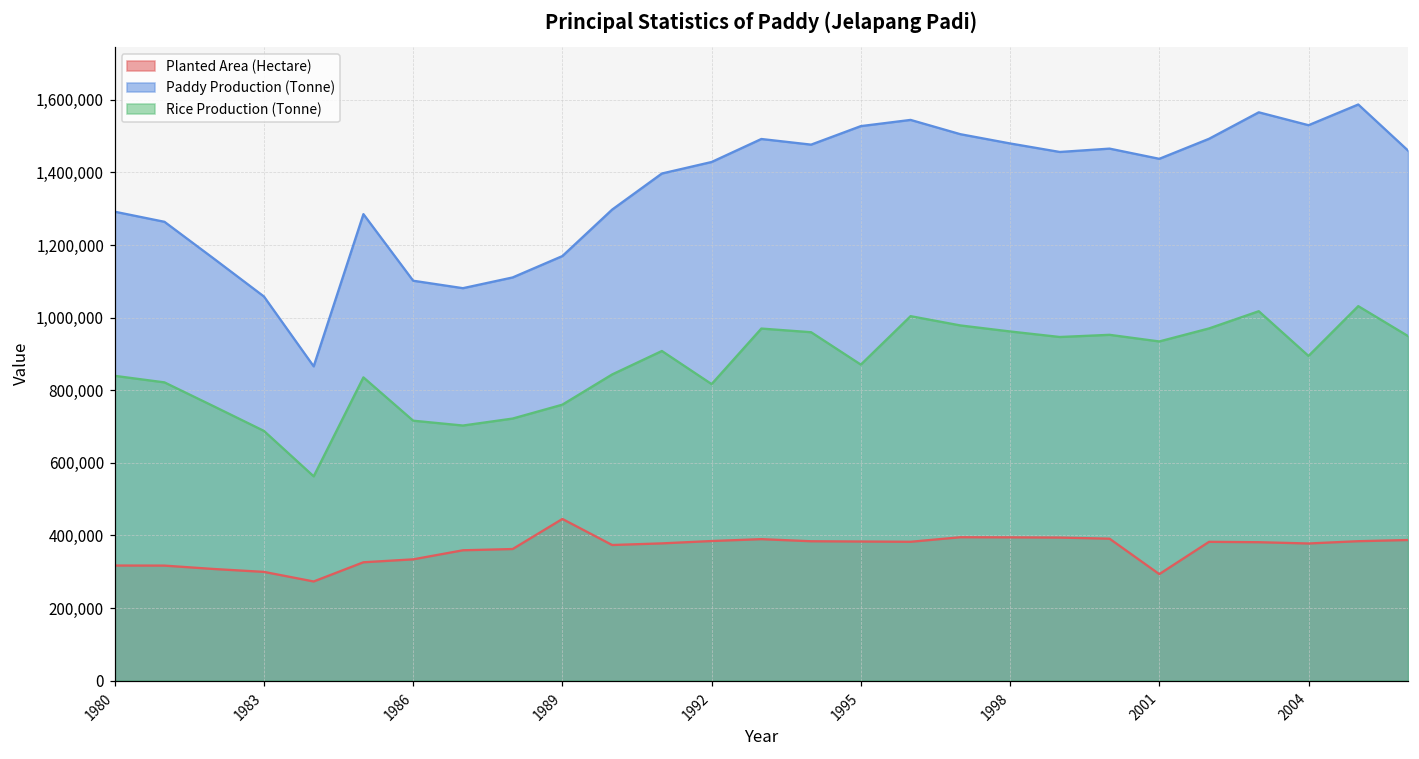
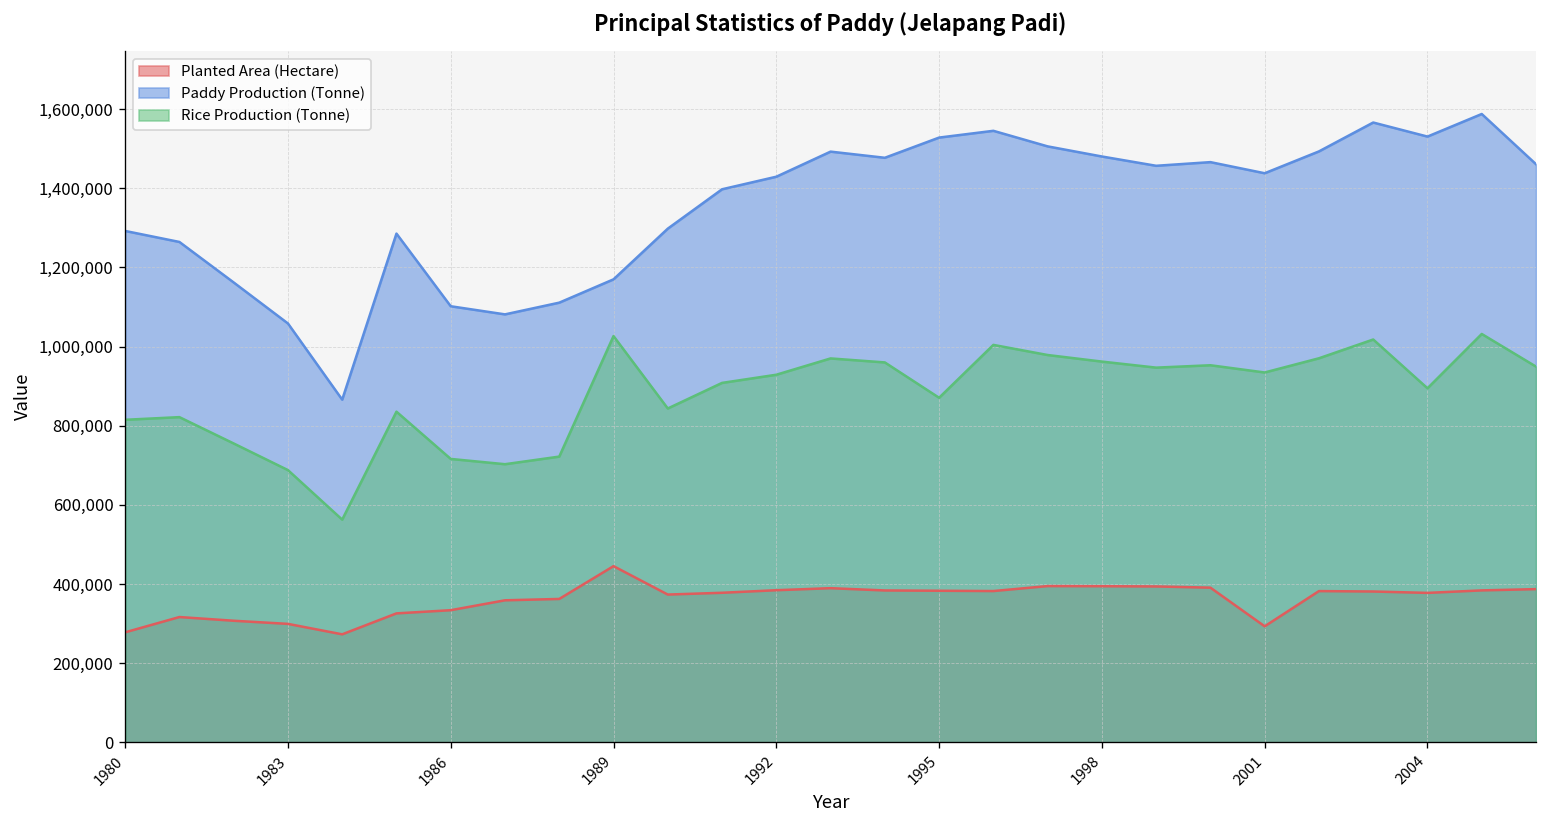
  {
    "Planted Area (Hectare)": {
-     "1980": "320,000",
+     "1980": "280,000",
      "1983": "300,000",
      "1986": "330,000",
      "1989": "450,000",
      "1992": "380,000",
      "1995": "380,000",
      "1998": "390,000",
      "2001": "290,000",
      "2004": "380,000"
    },
    "Paddy Production (Tonne)": {
      "1980": "1,290,000",
      "1983": "1,060,000",
      "1986": "1,100,000",
      "1989": "1,170,000",
      "1992": "1,430,000",
      "1995": "1,530,000",
      "1998": "1,480,000",
      "2001": "1,440,000",
      "2004": "1,530,000"
    },
    "Rice Production (Tonne)": {
-     "1980": "840,000",
+     "1980": "810,000",
      "1983": "690,000",
      "1986": "720,000",
-     "1989": "760,000",
-     "1992": "820,000",
+     "1989": "1,030,000",
+     "1992": "930,000",
      "1995": "870,000",
      "1998": "960,000",
      "2001": "930,000",
      "2004": "890,000"
    }
  }
